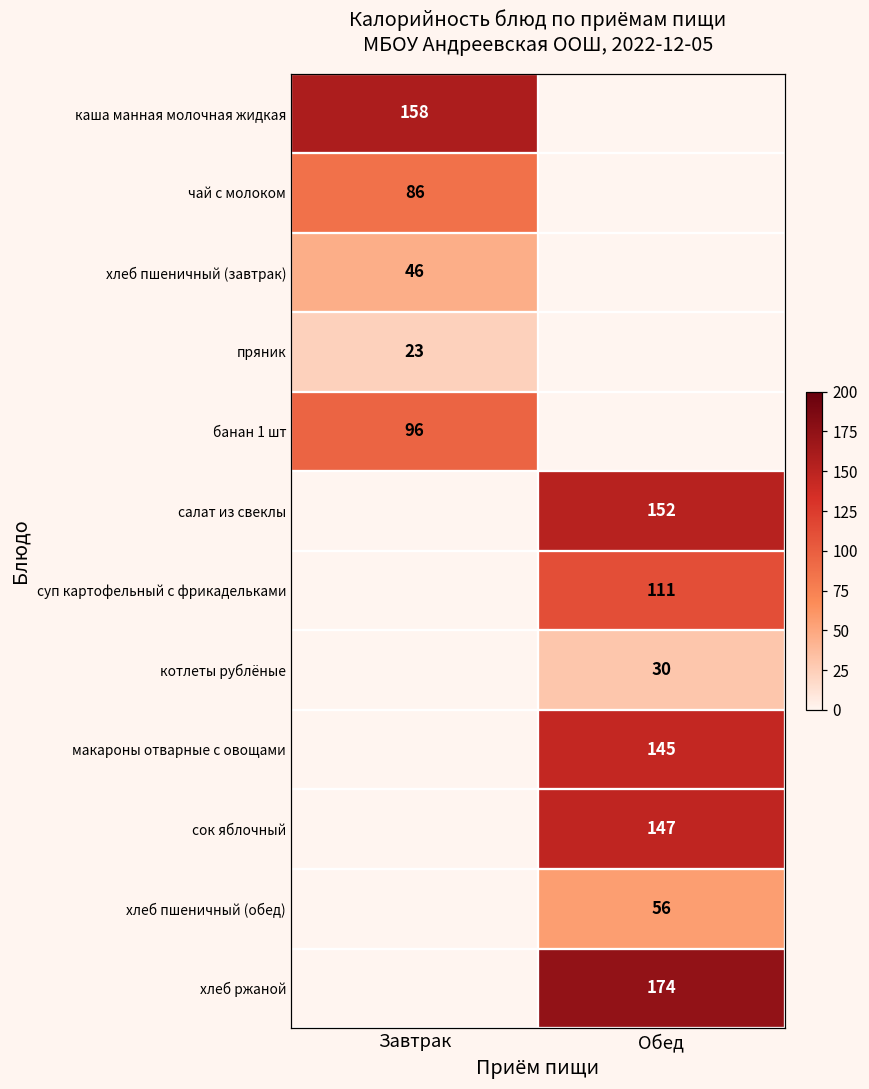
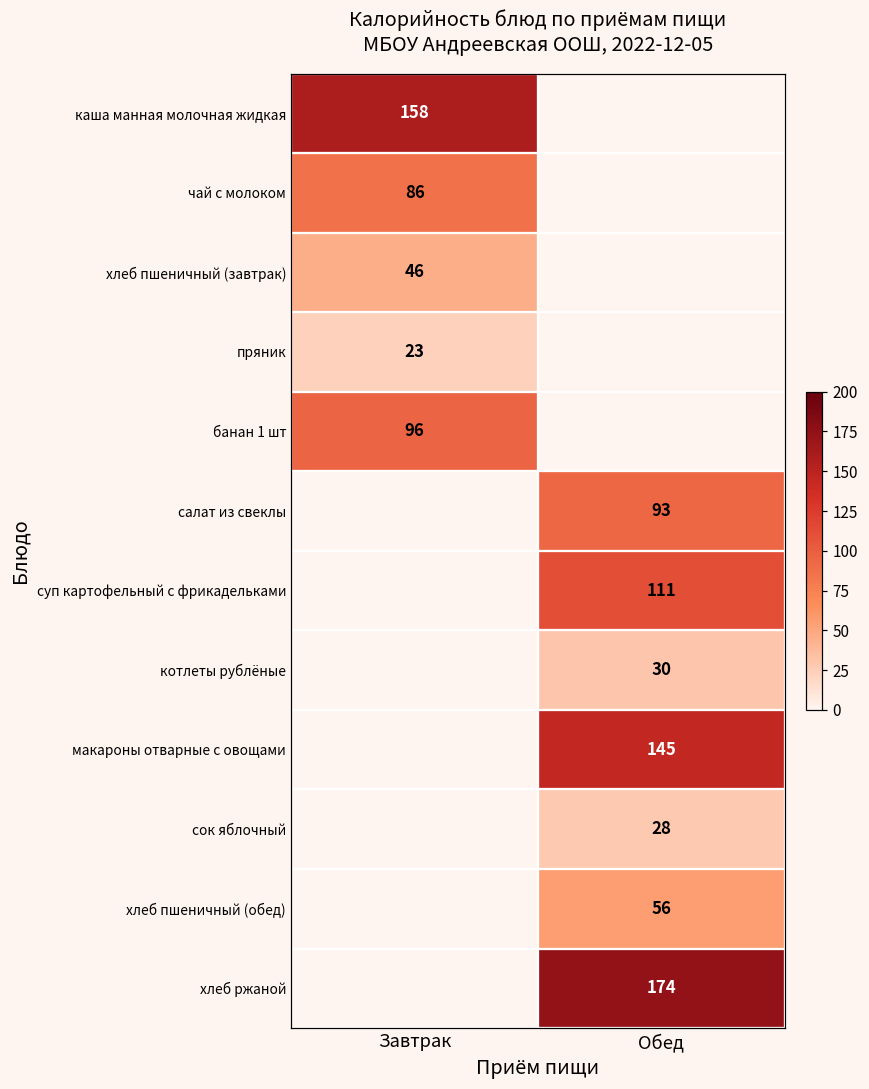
  {
    "каша манная молочная жидкая": {
      "Завтрак": 158
    },
    "чай с молоком": {
      "Завтрак": 86
    },
    "хлеб пшеничный (завтрак)": {
      "Завтрак": 46
    },
    "пряник": {
      "Завтрак": 23
    },
    "банан 1 шт": {
      "Завтрак": 96
    },
    "салат из свеклы": {
-     "Обед": 152
+     "Обед": 93
    },
    "суп картофельный с фрикадельками": {
      "Обед": 111
    },
    "котлеты рублёные": {
      "Обед": 30
    },
    "макароны отварные с овощами": {
      "Обед": 145
    },
    "сок яблочный": {
-     "Обед": 147
+     "Обед": 28
    },
    "хлеб пшеничный (обед)": {
      "Обед": 56
    },
    "хлеб ржаной": {
      "Обед": 174
    }
  }
